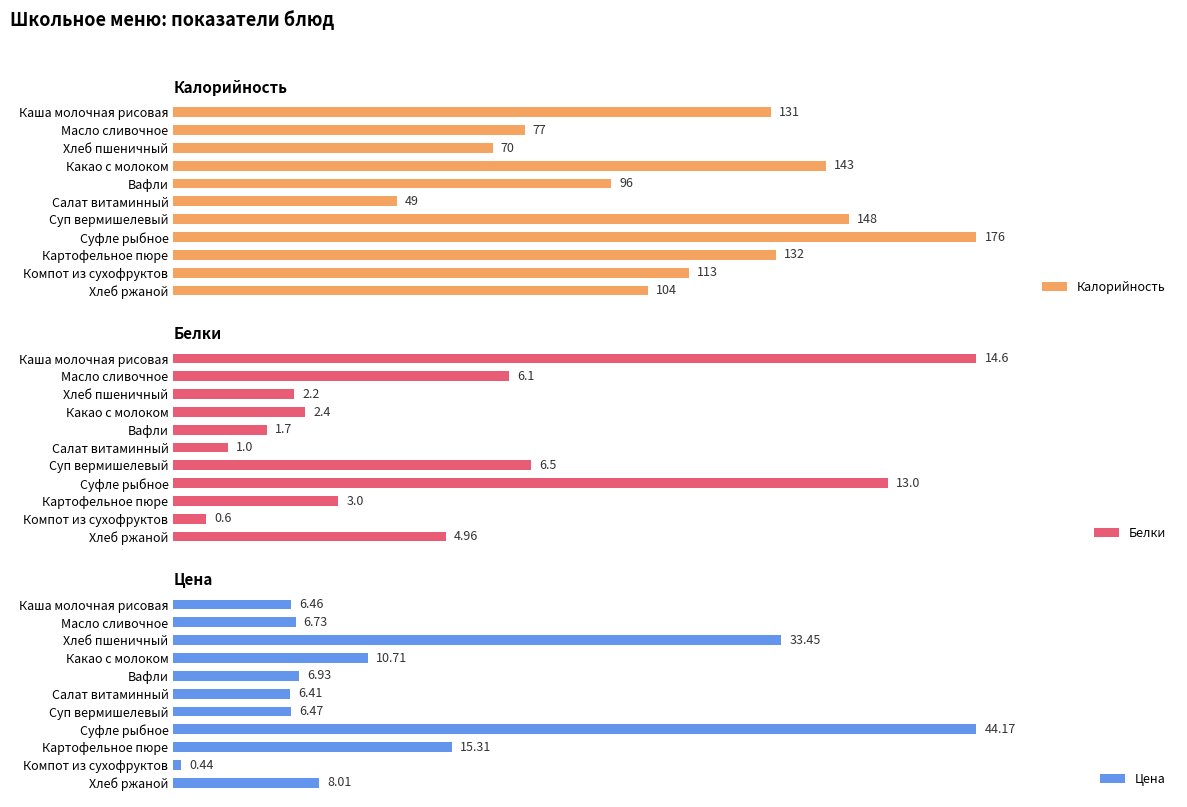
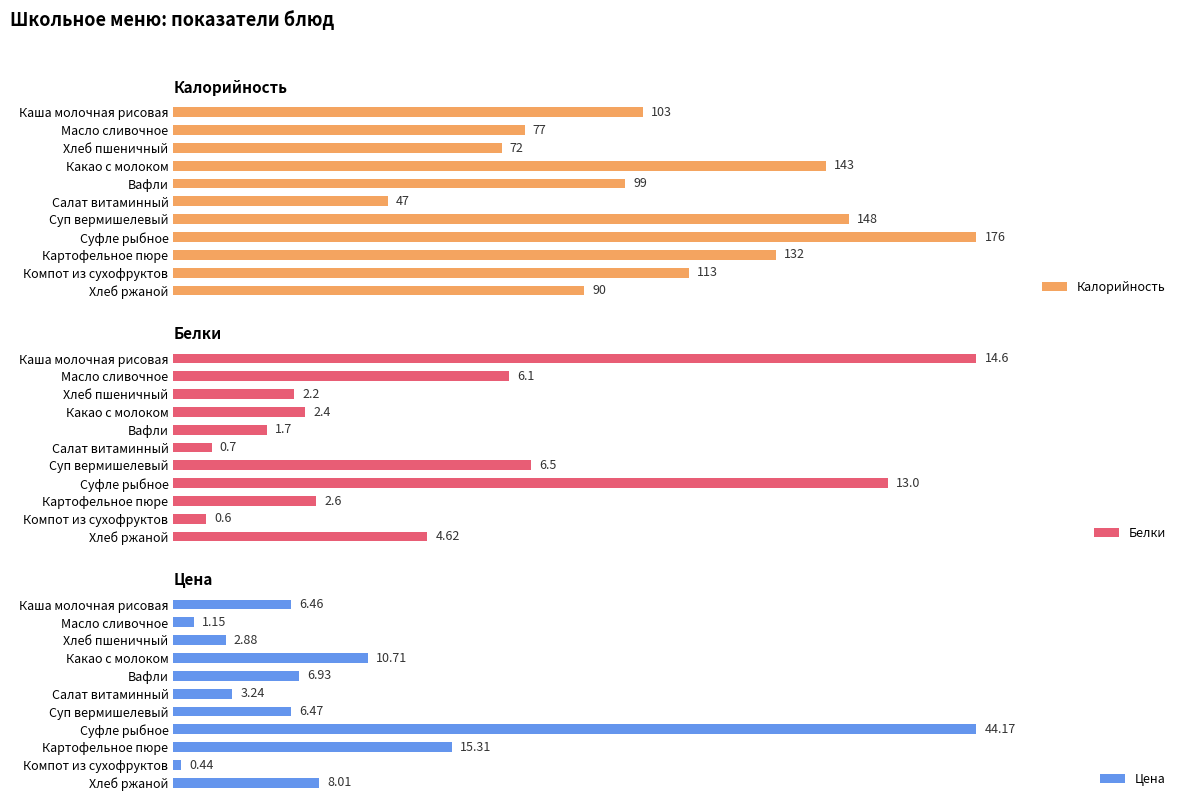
  {
    "Калорийность": {
-     "Каша молочная рисовая": 131,
+     "Каша молочная рисовая": 103,
      "Масло сливочное": 77,
-     "Хлеб пшеничный": 70,
+     "Хлеб пшеничный": 72,
      "Какао с молоком": 143,
-     "Вафли": 96,
-     "Салат витаминный": 49,
+     "Вафли": 99,
+     "Салат витаминный": 47,
      "Суп вермишелевый": 148,
      "Суфле рыбное": 176,
      "Картофельное пюре": 132,
      "Компот из сухофруктов": 113,
-     "Хлеб ржаной": 104
+     "Хлеб ржаной": 90
    },
    "Белки": {
      "Каша молочная рисовая": 14.6,
      "Масло сливочное": 6.1,
      "Хлеб пшеничный": 2.2,
      "Какао с молоком": 2.4,
      "Вафли": 1.7,
-     "Салат витаминный": 1.0,
+     "Салат витаминный": 0.7,
      "Суп вермишелевый": 6.5,
      "Суфле рыбное": 13.0,
-     "Картофельное пюре": 3.0,
+     "Картофельное пюре": 2.6,
      "Компот из сухофруктов": 0.6,
-     "Хлеб ржаной": 4.96
+     "Хлеб ржаной": 4.62
    },
    "Цена": {
      "Каша молочная рисовая": 6.46,
-     "Масло сливочное": 6.73,
-     "Хлеб пшеничный": 33.45,
+     "Масло сливочное": 1.15,
+     "Хлеб пшеничный": 2.88,
      "Какао с молоком": 10.71,
      "Вафли": 6.93,
-     "Салат витаминный": 6.41,
+     "Салат витаминный": 3.24,
      "Суп вермишелевый": 6.47,
      "Суфле рыбное": 44.17,
      "Картофельное пюре": 15.31,
      "Компот из сухофруктов": 0.44,
      "Хлеб ржаной": 8.01
    }
  }
